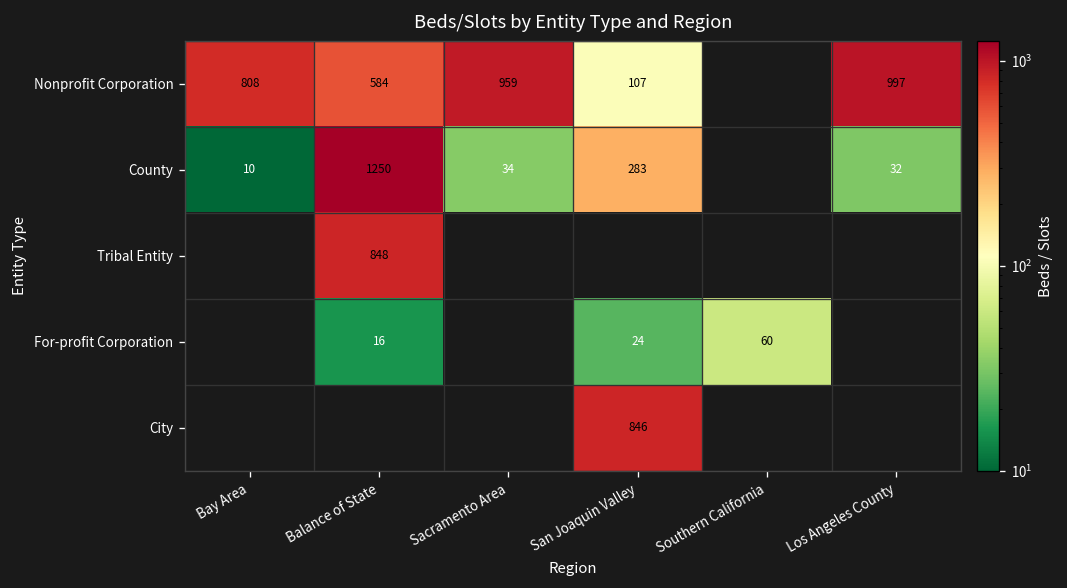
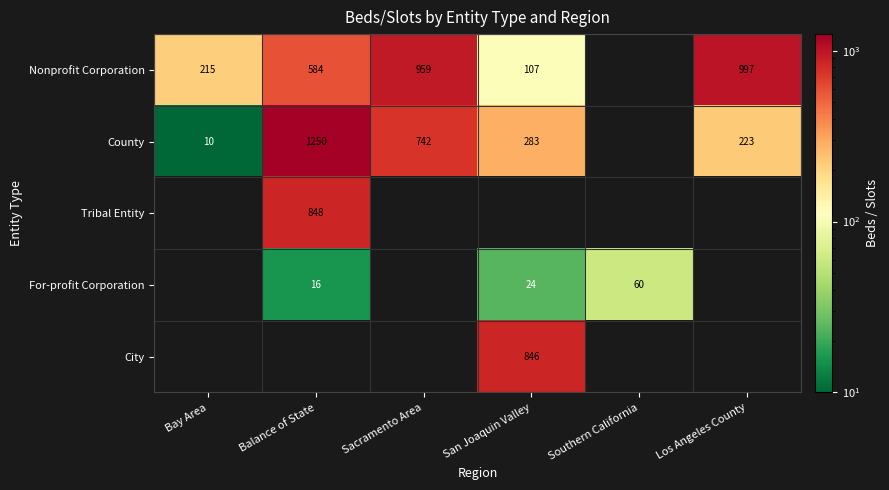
  {
    "Nonprofit Corporation": {
-     "Bay Area": 808,
+     "Bay Area": 215,
      "Balance of State": 584,
      "Sacramento Area": 959,
      "San Joaquin Valley": 107,
      "Los Angeles County": 997
    },
    "County": {
      "Bay Area": 10,
      "Balance of State": 1250,
-     "Sacramento Area": 34,
+     "Sacramento Area": 742,
      "San Joaquin Valley": 283,
-     "Los Angeles County": 32
+     "Los Angeles County": 223
    },
    "Tribal Entity": {
      "Balance of State": 848
    },
    "For-profit Corporation": {
      "Balance of State": 16,
      "San Joaquin Valley": 24,
      "Southern California": 60
    },
    "City": {
      "San Joaquin Valley": 846
    }
  }
